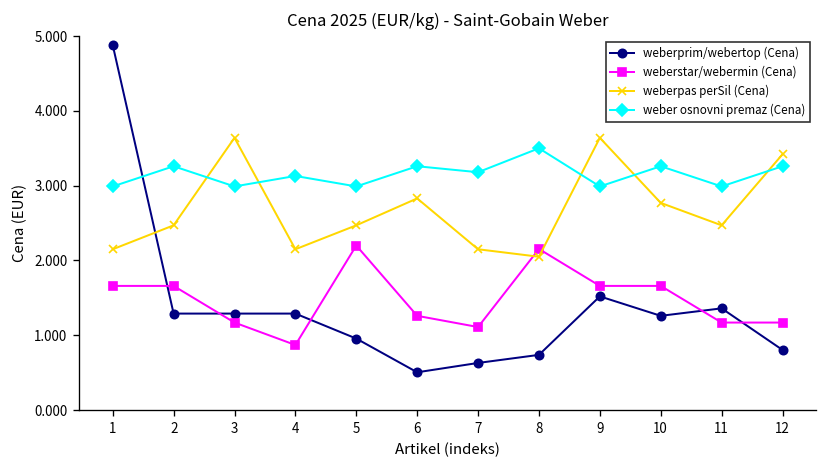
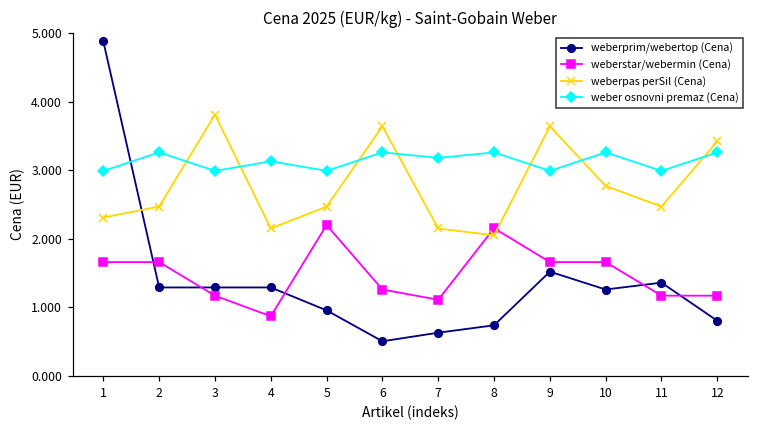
  {
    "weberprim/webertop (Cena)": {
      "1": 4.9,
      "2": 1.3,
      "3": 1.3,
      "4": 1.3,
      "5": 1.0,
      "6": 0.5,
      "7": 0.6,
      "8": 0.7,
      "9": 1.5,
      "10": 1.3,
      "11": 1.4,
      "12": 0.8
    },
    "weberstar/webermin (Cena)": {
      "1": 1.7,
      "2": 1.7,
      "3": 1.2,
      "4": 0.9,
      "5": 2.2,
      "6": 1.3,
      "7": 1.1,
      "8": 2.2,
      "9": 1.7,
      "10": 1.7,
      "11": 1.2,
      "12": 1.2
    },
    "weberpas perSil (Cena)": {
-     "1": 2.2,
+     "1": 2.3,
      "2": 2.5,
-     "3": 3.6,
+     "3": 3.8,
      "4": 2.2,
      "5": 2.5,
-     "6": 2.8,
+     "6": 3.6,
      "7": 2.2,
      "8": 2.1,
      "9": 3.6,
      "10": 2.8,
      "11": 2.5,
      "12": 3.4
    },
    "weber osnovni premaz (Cena)": {
      "1": 3.0,
      "2": 3.3,
      "3": 3.0,
      "4": 3.1,
      "5": 3.0,
      "6": 3.3,
      "7": 3.2,
-     "8": 3.5,
+     "8": 3.3,
      "9": 3.0,
      "10": 3.3,
      "11": 3.0,
      "12": 3.3
    }
  }
